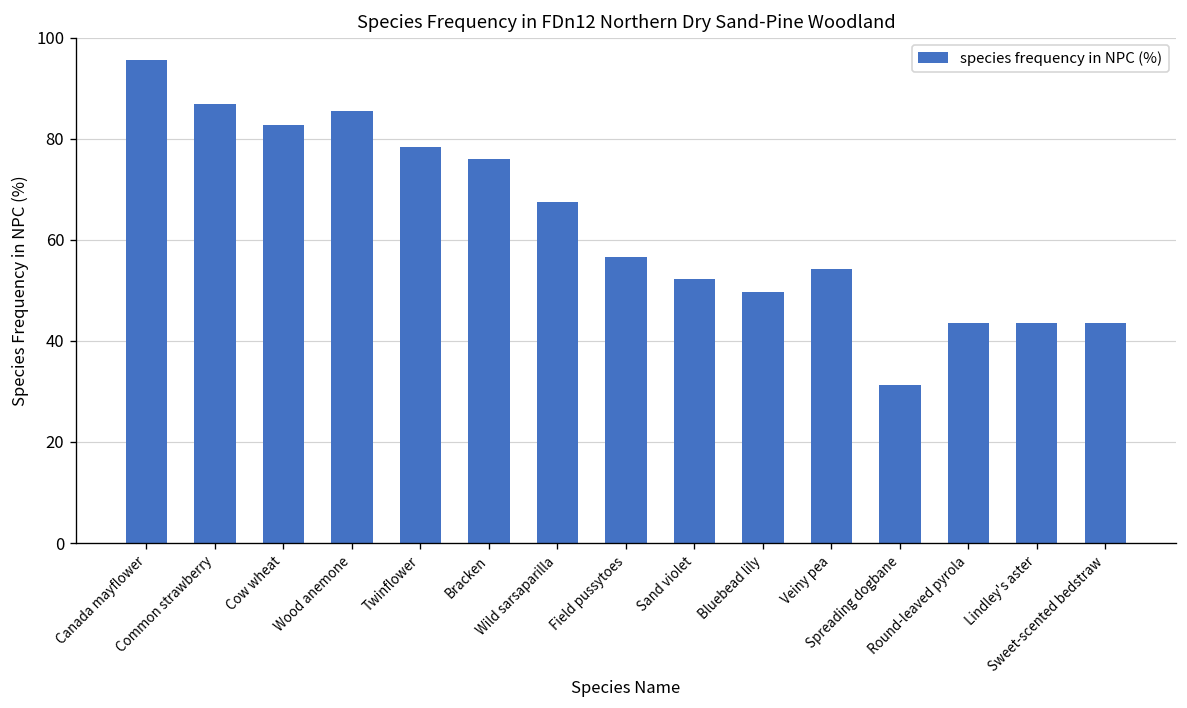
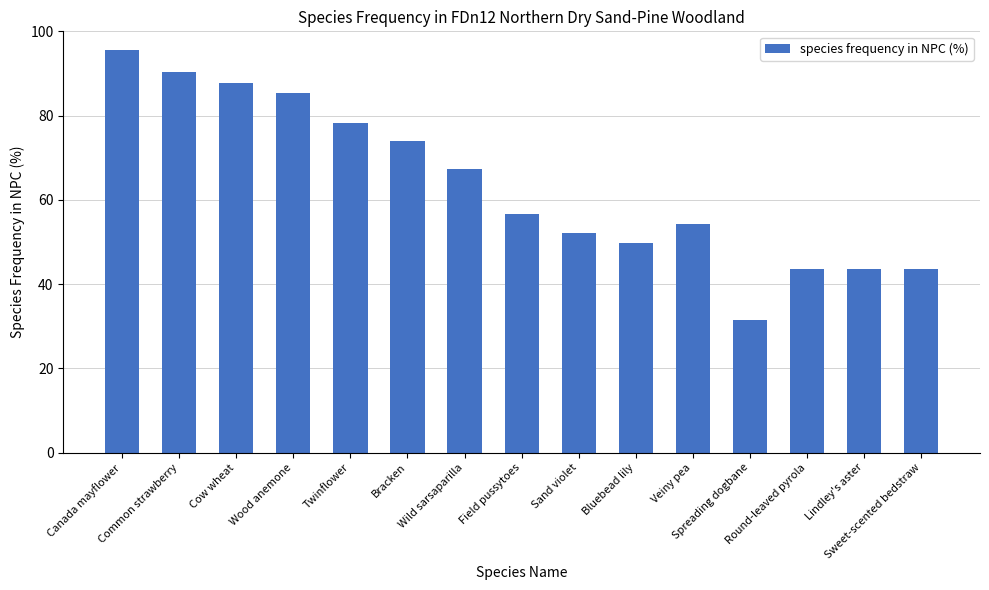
  {
    "Canada mayflower": 96,
-   "Common strawberry": 87,
-   "Cow wheat": 83,
+   "Common strawberry": 90,
+   "Cow wheat": 88,
    "Wood anemone": 85,
    "Twinflower": 78,
-   "Bracken": 76,
+   "Bracken": 74,
    "Wild sarsaparilla": 67,
    "Field pussytoes": 57,
    "Sand violet": 52,
    "Bluebead lily": 50,
    "Veiny pea": 54,
    "Spreading dogbane": 31,
    "Round-leaved pyrola": 43,
    "Lindley's aster": 43,
    "Sweet-scented bedstraw": 43
  }
